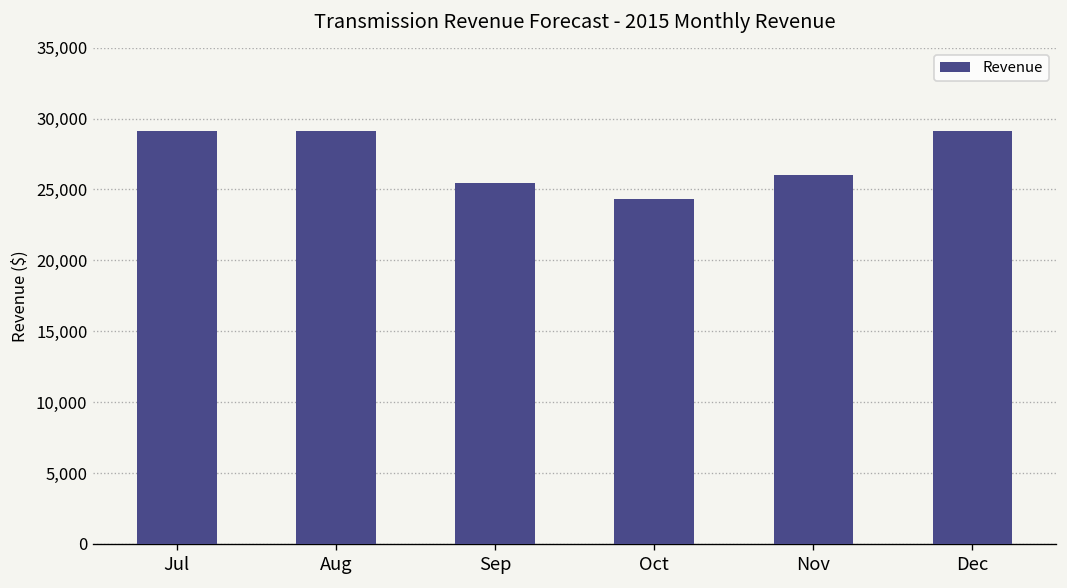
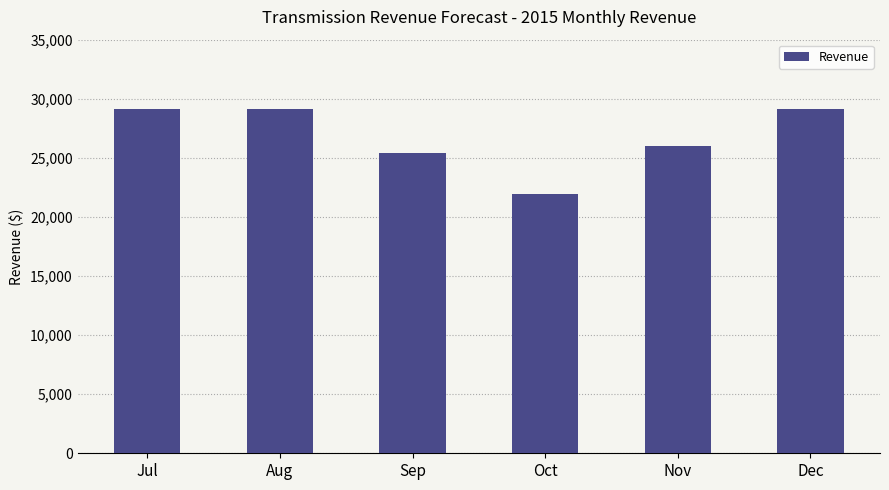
  {
    "Jul": "29,100",
    "Aug": "29,100",
    "Sep": "25,400",
-   "Oct": "24,300",
+   "Oct": "21,900",
    "Nov": "26,000",
    "Dec": "29,100"
  }
